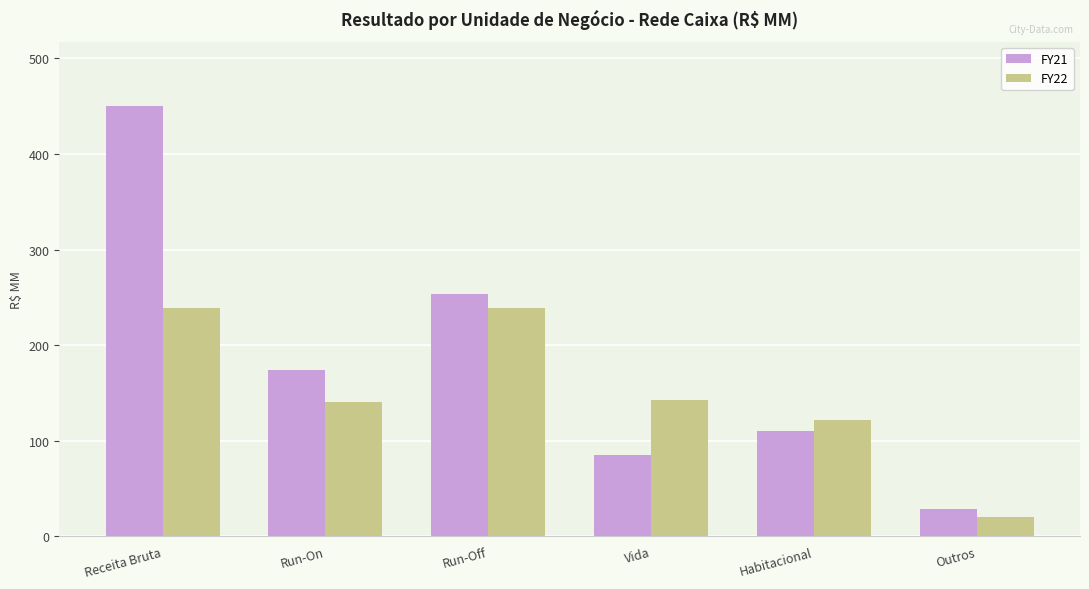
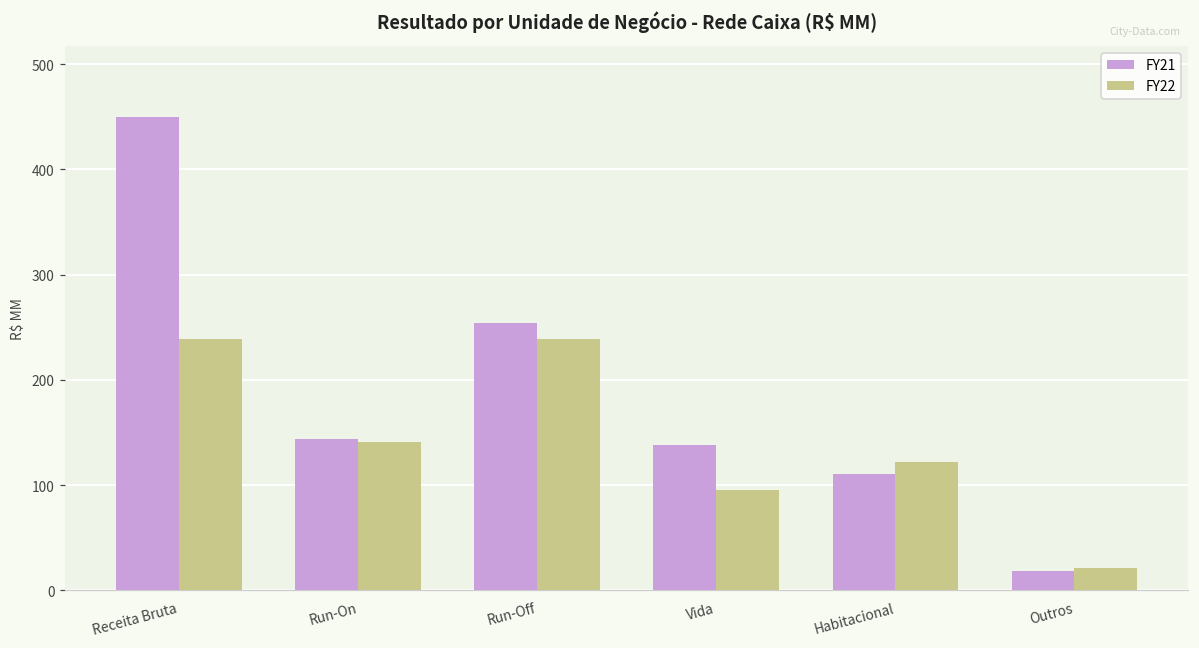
  {
    "FY21": {
      "Receita Bruta": 450,
-     "Run-On": 170,
+     "Run-On": 140,
      "Run-Off": 250,
-     "Vida": 80,
+     "Vida": 140,
      "Habitacional": 110,
-     "Outros": 30
+     "Outros": 20
    },
    "FY22": {
      "Receita Bruta": 240,
      "Run-On": 140,
      "Run-Off": 240,
-     "Vida": 140,
+     "Vida": 100,
      "Habitacional": 120,
      "Outros": 20
    }
  }
